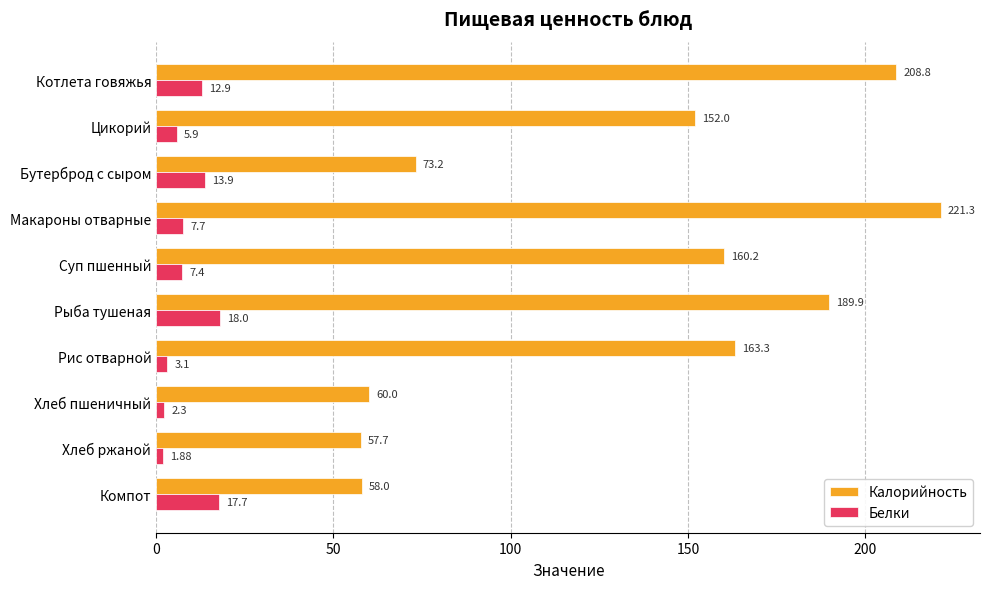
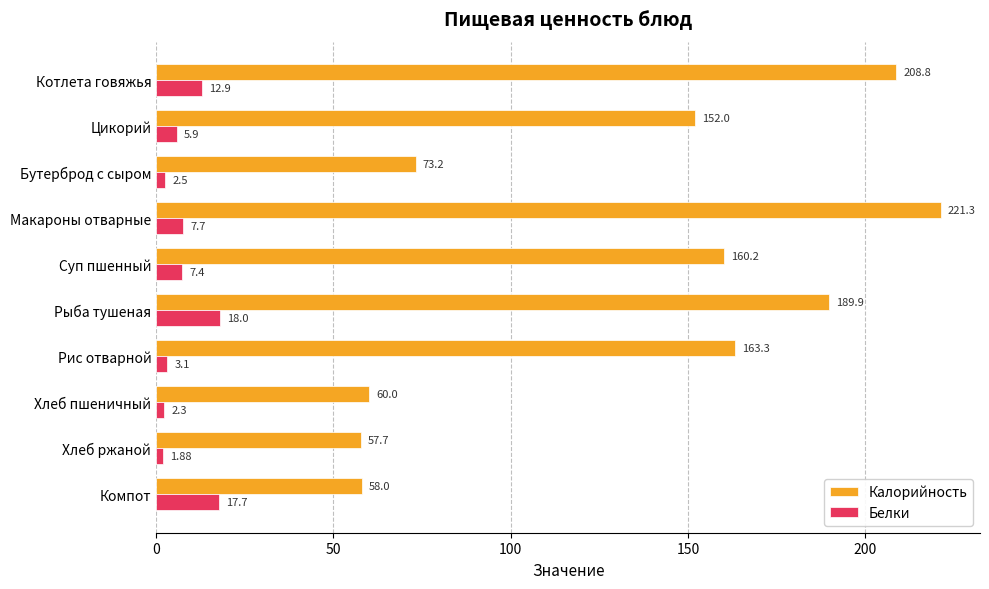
  {
    "Калорийность": {
      "Котлета говяжья": 208.8,
      "Цикорий": 152.0,
      "Бутерброд с сыром": 73.2,
      "Макароны отварные": 221.3,
      "Суп пшенный": 160.2,
      "Рыба тушеная": 189.9,
      "Рис отварной": 163.3,
      "Хлеб пшеничный": 60.0,
      "Хлеб ржаной": 57.7,
      "Компот": 58.0
    },
    "Белки": {
      "Котлета говяжья": 12.9,
      "Цикорий": 5.9,
-     "Бутерброд с сыром": 13.9,
+     "Бутерброд с сыром": 2.5,
      "Макароны отварные": 7.7,
      "Суп пшенный": 7.4,
      "Рыба тушеная": 18.0,
      "Рис отварной": 3.1,
      "Хлеб пшеничный": 2.3,
      "Хлеб ржаной": 1.88,
      "Компот": 17.7
    }
  }
